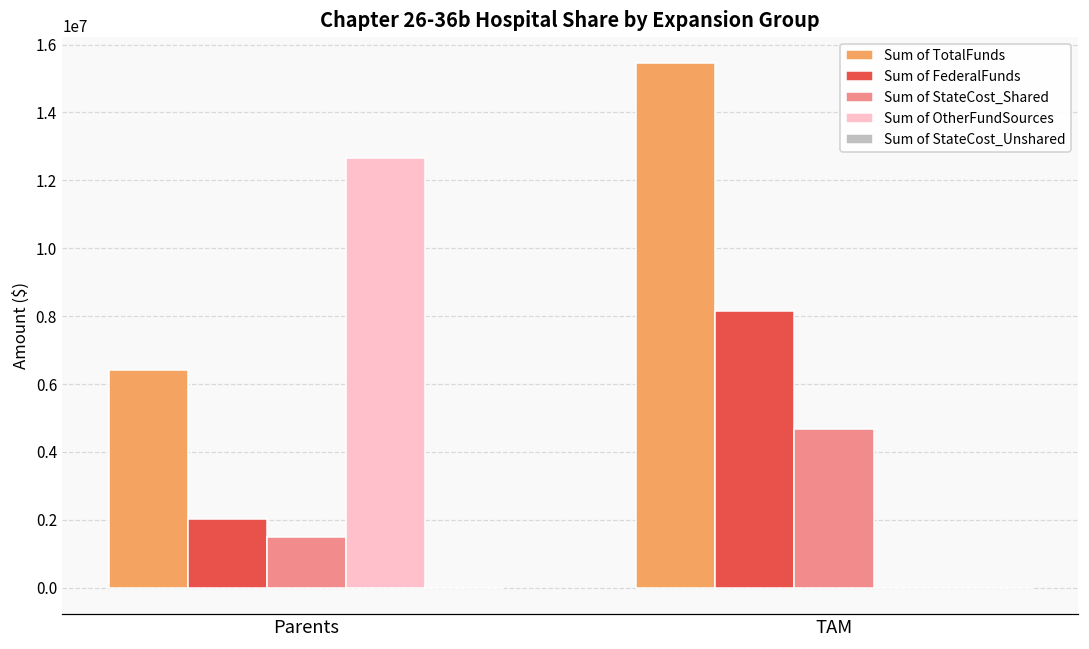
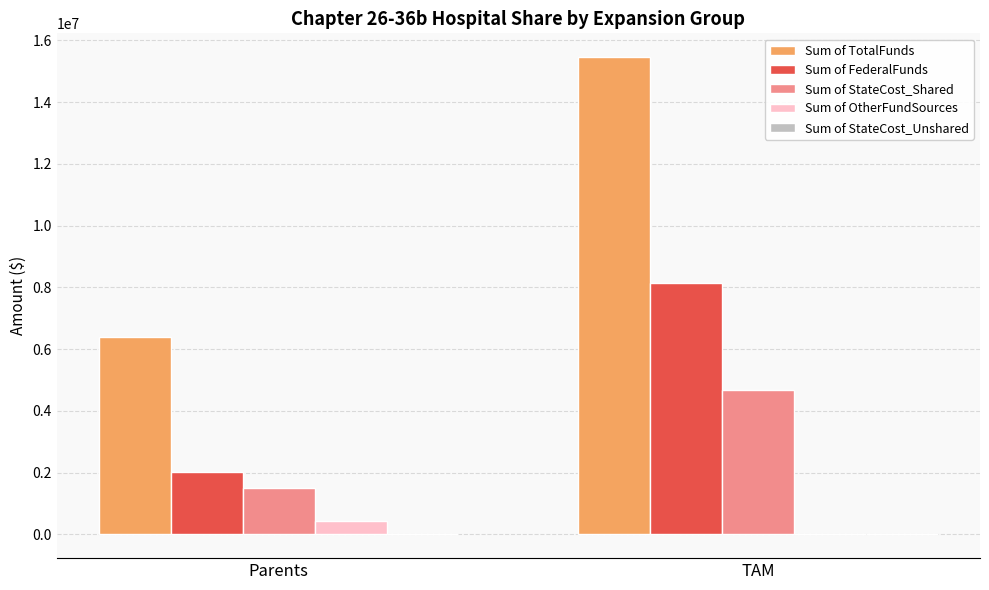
  {
    "Sum of FederalFunds": {
      "Parents": 2000000,
      "TAM": 8200000
    },
    "Sum of OtherFundSources": {
-     "Parents": 12700000,
+     "Parents": 400000,
      "TAM": 0
    }
  }
